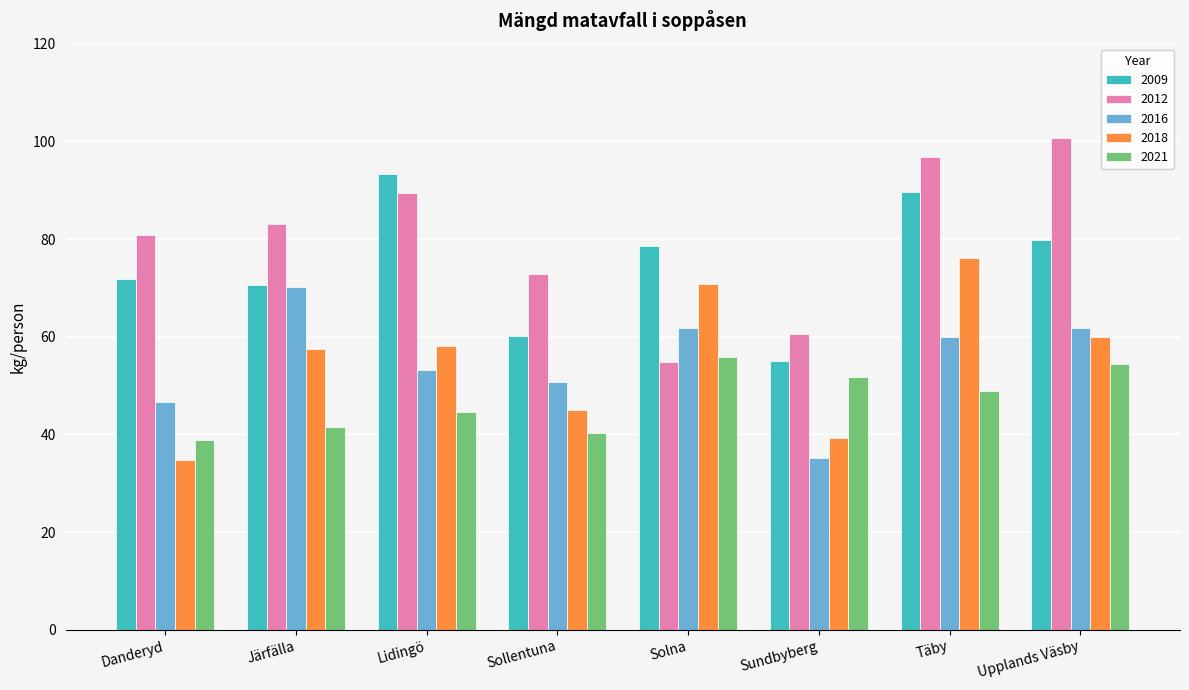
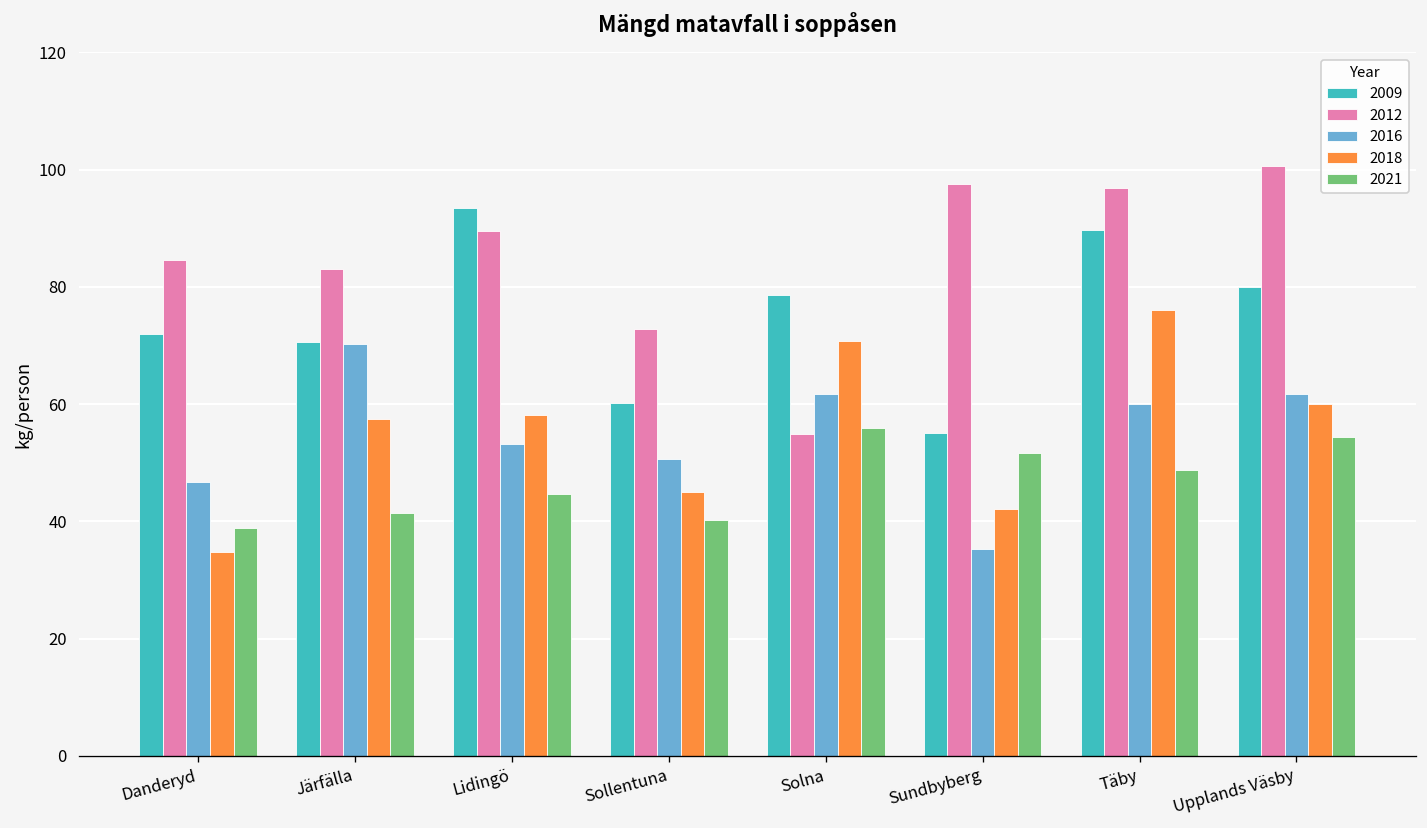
  {
    "2012": {
-     "Danderyd": 81,
+     "Danderyd": 85,
      "Järfälla": 83,
      "Lidingö": 90,
      "Sollentuna": 73,
      "Solna": 55,
-     "Sundbyberg": 61,
+     "Sundbyberg": 98,
      "Täby": 97,
      "Upplands Väsby": 101
    },
    "2018": {
      "Danderyd": 35,
      "Järfälla": 58,
      "Lidingö": 58,
      "Sollentuna": 45,
      "Solna": 71,
-     "Sundbyberg": 39,
+     "Sundbyberg": 42,
      "Täby": 76,
      "Upplands Väsby": 60
    },
    "2021": {
      "Danderyd": 39,
      "Järfälla": 42,
      "Lidingö": 45,
      "Sollentuna": 40,
      "Solna": 56,
      "Sundbyberg": 52,
      "Täby": 49,
      "Upplands Väsby": 54
    }
  }
